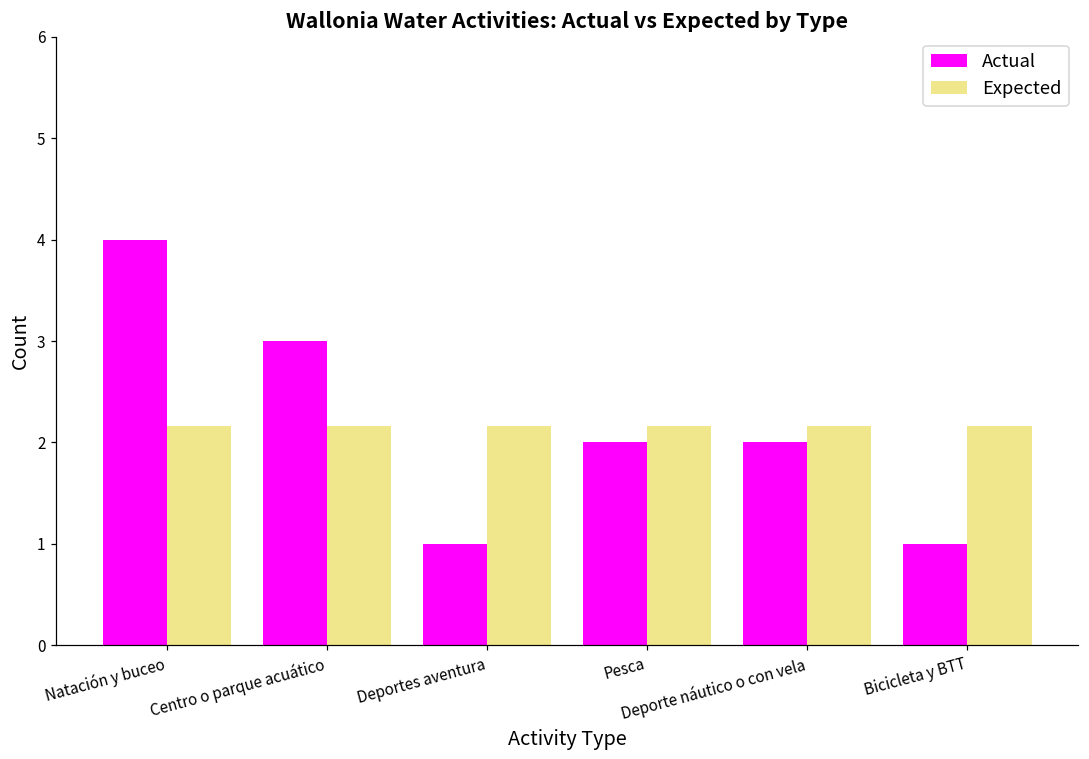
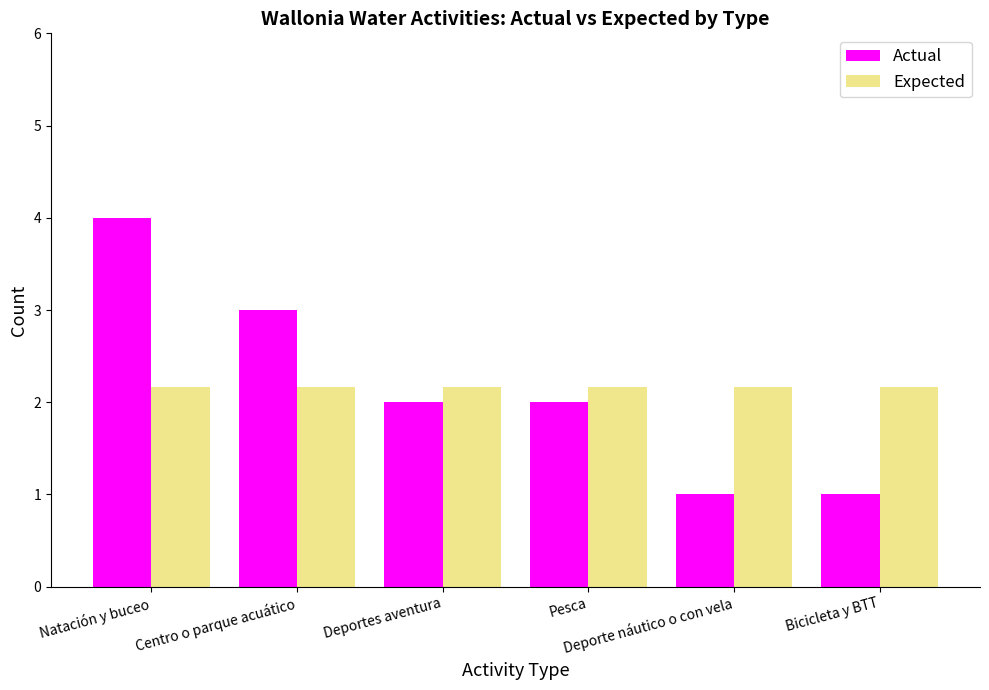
  {
    "Actual": {
      "Natación y buceo": 4,
      "Centro o parque acuático": 3,
-     "Deportes aventura": 1,
+     "Deportes aventura": 2,
      "Pesca": 2,
-     "Deporte náutico o con vela": 2,
+     "Deporte náutico o con vela": 1,
      "Bicicleta y BTT": 1
    },
    "Expected": {
      "Natación y buceo": 2.2,
      "Centro o parque acuático": 2.2,
      "Deportes aventura": 2.2,
      "Pesca": 2.2,
      "Deporte náutico o con vela": 2.2,
      "Bicicleta y BTT": 2.2
    }
  }
